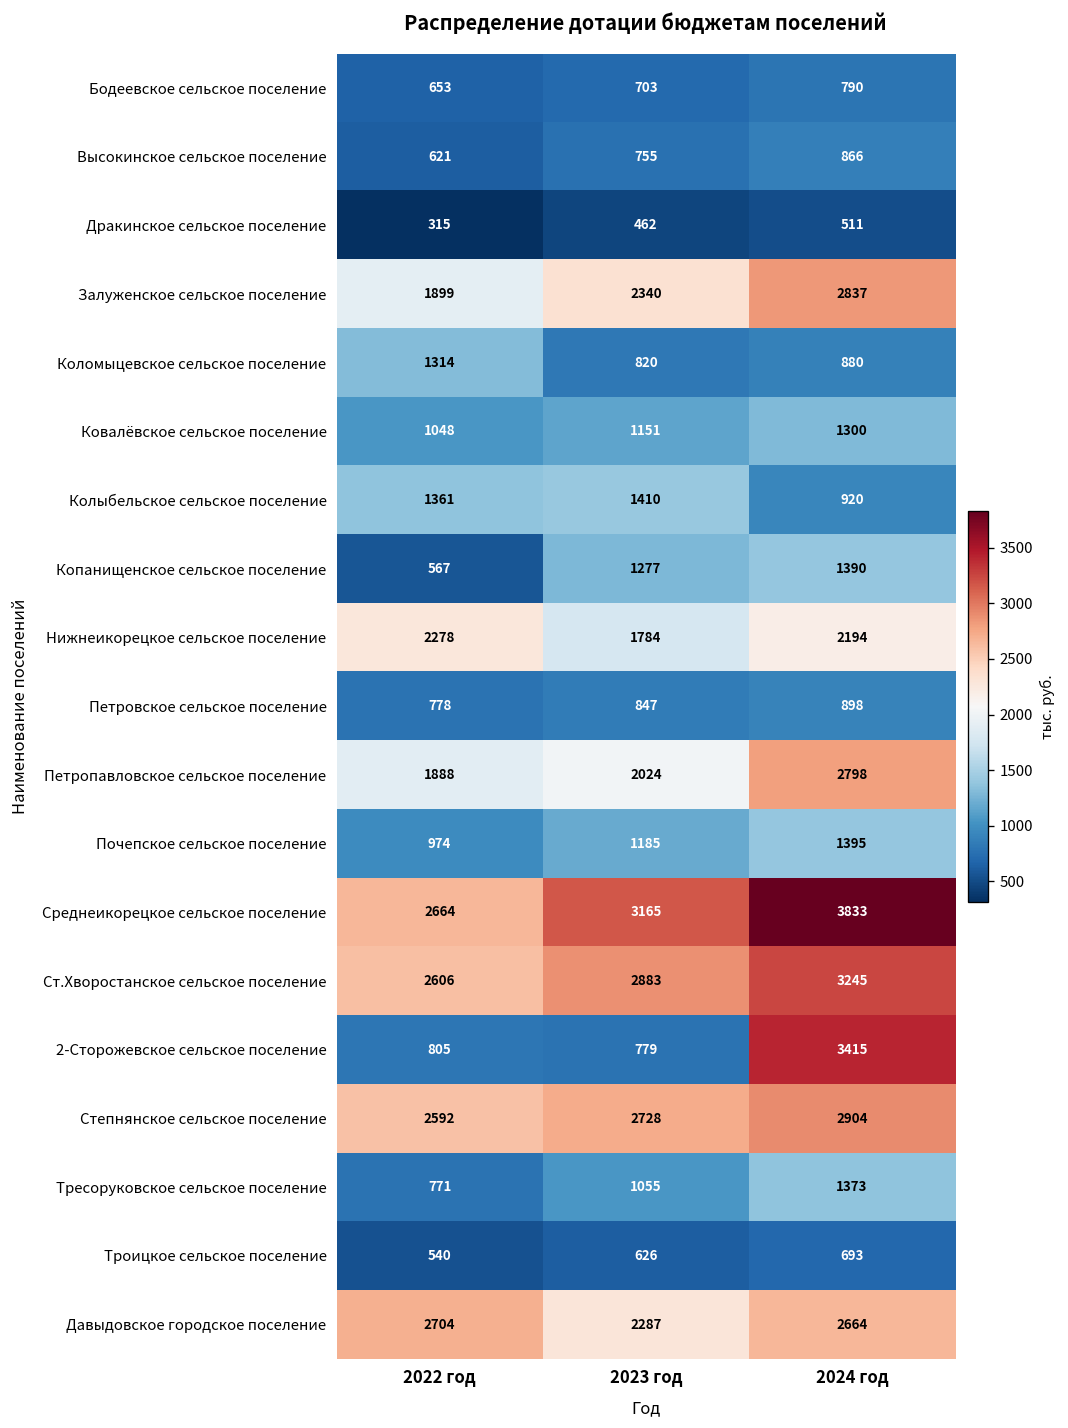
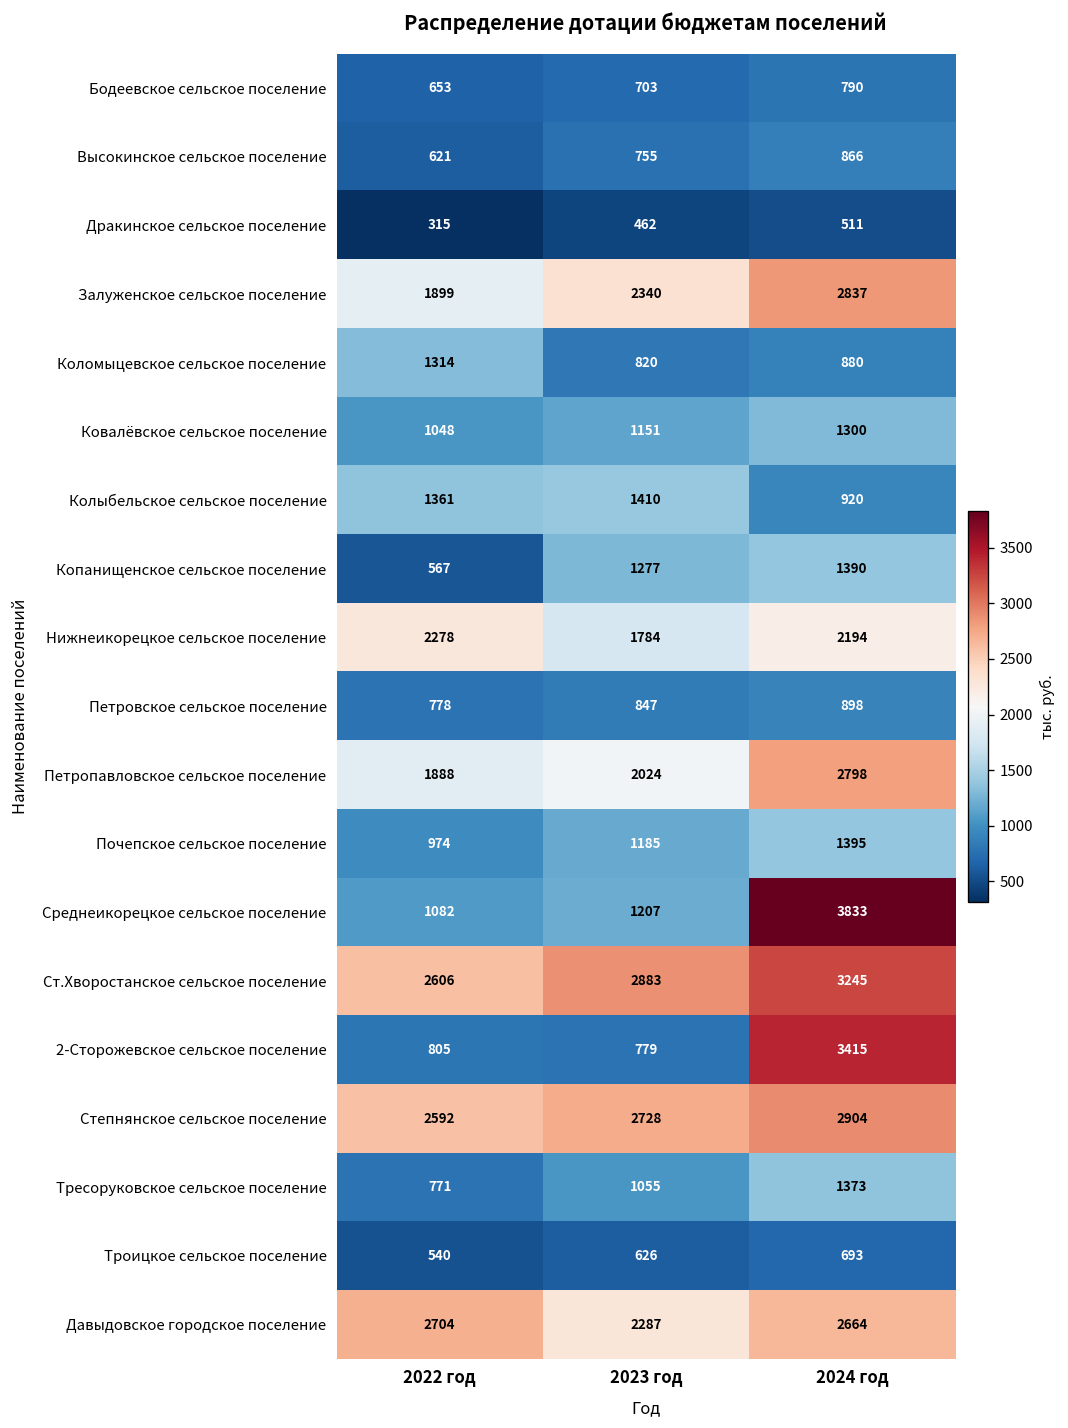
  {
    "Бодеевское сельское поселение": {
      "2022 год": 653,
      "2023 год": 703,
      "2024 год": 790
    },
    "Высокинское сельское поселение": {
      "2022 год": 621,
      "2023 год": 755,
      "2024 год": 866
    },
    "Дракинское сельское поселение": {
      "2022 год": 315,
      "2023 год": 462,
      "2024 год": 511
    },
    "Залуженское сельское поселение": {
      "2022 год": 1899,
      "2023 год": 2340,
      "2024 год": 2837
    },
    "Коломыцевское сельское поселение": {
      "2022 год": 1314,
      "2023 год": 820,
      "2024 год": 880
    },
    "Ковалёвское сельское поселение": {
      "2022 год": 1048,
      "2023 год": 1151,
      "2024 год": 1300
    },
    "Колыбельское сельское поселение": {
      "2022 год": 1361,
      "2023 год": 1410,
      "2024 год": 920
    },
    "Копанищенское сельское поселение": {
      "2022 год": 567,
      "2023 год": 1277,
      "2024 год": 1390
    },
    "Нижнеикорецкое сельское поселение": {
      "2022 год": 2278,
      "2023 год": 1784,
      "2024 год": 2194
    },
    "Петровское сельское поселение": {
      "2022 год": 778,
      "2023 год": 847,
      "2024 год": 898
    },
    "Петропавловское сельское поселение": {
      "2022 год": 1888,
      "2023 год": 2024,
      "2024 год": 2798
    },
    "Почепское сельское поселение": {
      "2022 год": 974,
      "2023 год": 1185,
      "2024 год": 1395
    },
    "Среднеикорецкое сельское поселение": {
-     "2022 год": 2664,
-     "2023 год": 3165,
+     "2022 год": 1082,
+     "2023 год": 1207,
      "2024 год": 3833
    },
    "Ст.Хворостанское сельское поселение": {
      "2022 год": 2606,
      "2023 год": 2883,
      "2024 год": 3245
    },
    "2-Сторожевское сельское поселение": {
      "2022 год": 805,
      "2023 год": 779,
      "2024 год": 3415
    },
    "Степнянское сельское поселение": {
      "2022 год": 2592,
      "2023 год": 2728,
      "2024 год": 2904
    },
    "Тресоруковское сельское поселение": {
      "2022 год": 771,
      "2023 год": 1055,
      "2024 год": 1373
    },
    "Троицкое сельское поселение": {
      "2022 год": 540,
      "2023 год": 626,
      "2024 год": 693
    },
    "Давыдовское городское поселение": {
      "2022 год": 2704,
      "2023 год": 2287,
      "2024 год": 2664
    }
  }
